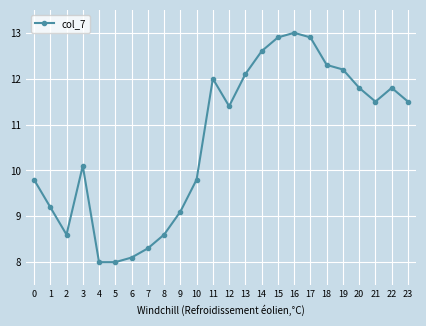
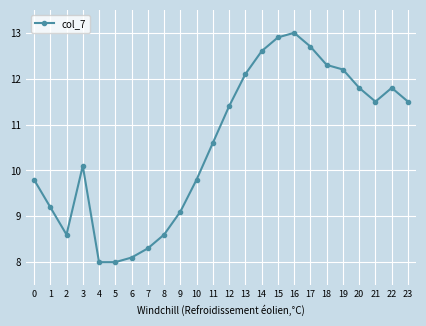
  {
    "0": 9.8,
    "1": 9.2,
    "2": 8.6,
    "3": 10.1,
    "4": 8.0,
    "5": 8.0,
    "6": 8.1,
    "7": 8.3,
    "8": 8.6,
    "9": 9.1,
    "10": 9.8,
-   "11": 12.0,
+   "11": 10.6,
    "12": 11.4,
    "13": 12.1,
    "14": 12.6,
    "15": 12.9,
    "16": 13.0,
-   "17": 12.9,
+   "17": 12.7,
    "18": 12.3,
    "19": 12.2,
    "20": 11.8,
    "21": 11.5,
    "22": 11.8,
    "23": 11.5
  }
